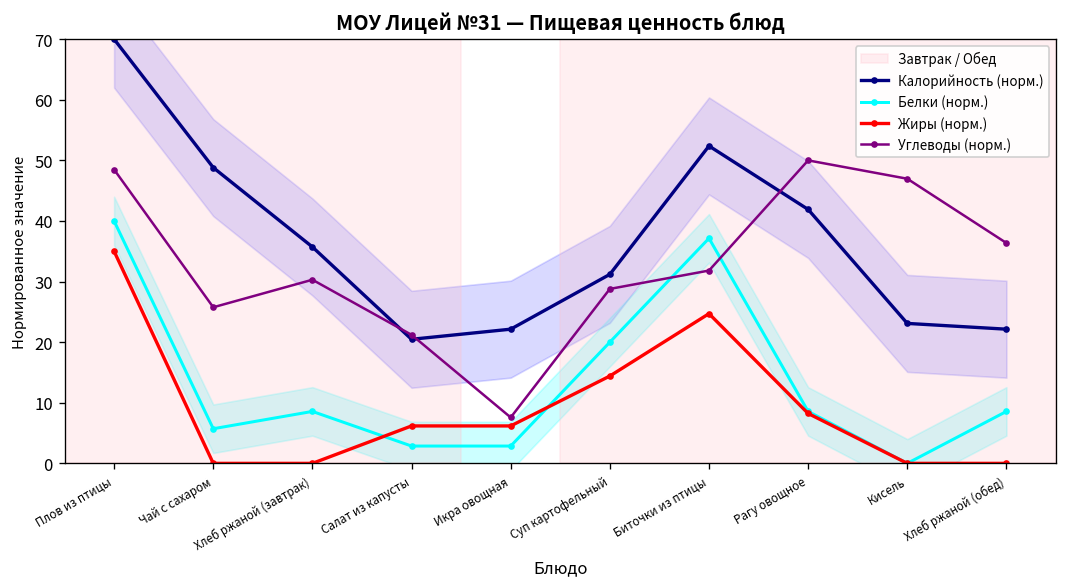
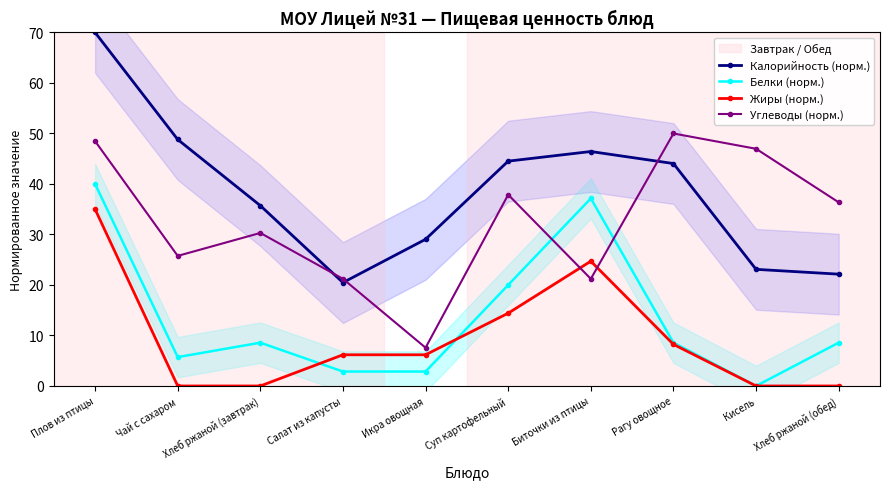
  {
    "Калорийность (норм.)": {
      "Плов из птицы": 70,
      "Чай с сахаром": 49,
      "Хлеб ржаной (завтрак)": 36,
      "Салат из капусты": 20,
-     "Икра овощная": 22,
-     "Суп картофельный": 31,
-     "Биточки из птицы": 52,
-     "Рагу овощное": 42,
+     "Икра овощная": 29,
+     "Суп картофельный": 45,
+     "Биточки из птицы": 46,
+     "Рагу овощное": 44,
      "Кисель": 23,
      "Хлеб ржаной (обед)": 22
    },
    "Жиры (норм.)": {
      "Плов из птицы": 35,
      "Чай с сахаром": 0,
      "Хлеб ржаной (завтрак)": 0,
      "Салат из капусты": 6,
      "Икра овощная": 6,
      "Суп картофельный": 14,
      "Биточки из птицы": 25,
      "Хлеб ржаной (обед)": 0
    },
    "Углеводы (норм.)": {
      "Плов из птицы": 48,
      "Чай с сахаром": 26,
      "Хлеб ржаной (завтрак)": 30,
      "Салат из капусты": 21,
      "Икра овощная": 8,
-     "Суп картофельный": 29,
-     "Биточки из птицы": 32,
+     "Суп картофельный": 38,
+     "Биточки из птицы": 21,
      "Кисель": 47,
      "Хлеб ржаной (обед)": 36
    }
  }
